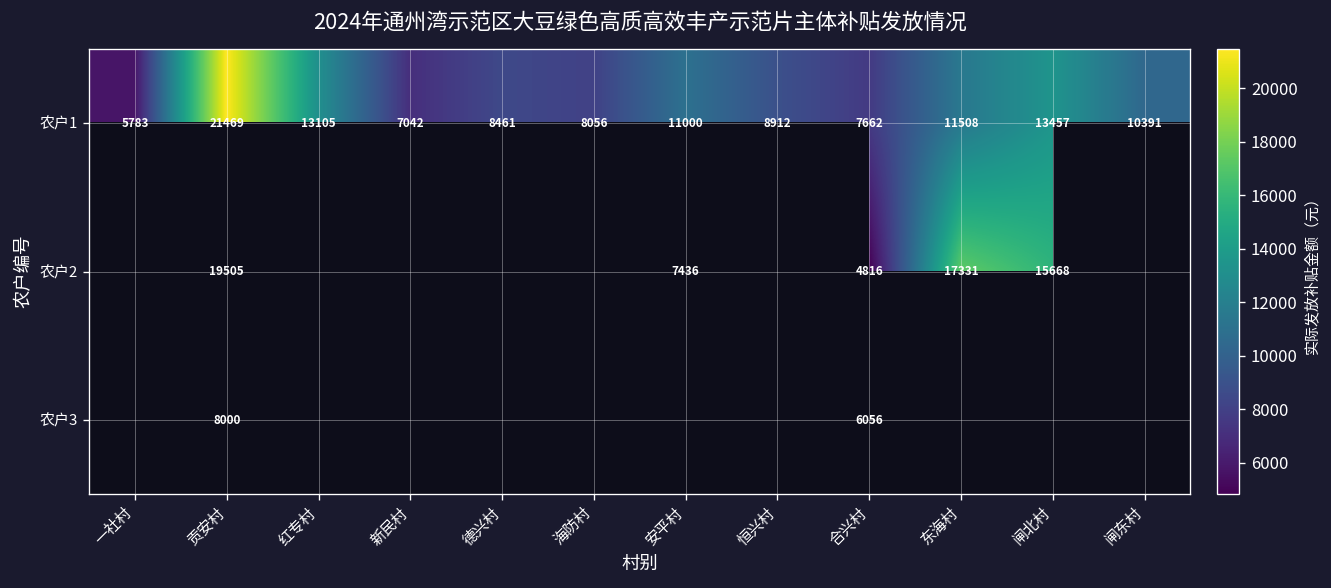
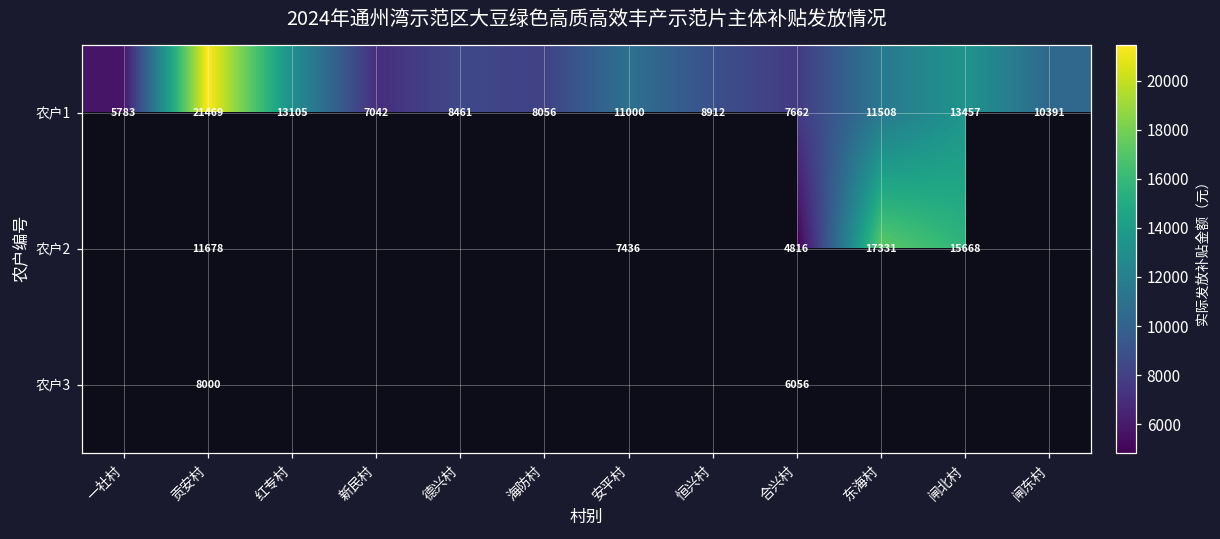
  {
    "农户1": {
      "一社村": 5783,
      "贡安村": 21469,
      "红专村": 13105,
      "新民村": 7042,
      "德兴村": 8461,
      "海防村": 8056,
      "安平村": 11000,
      "恒兴村": 8912,
      "合兴村": 7662,
      "东海村": 11508,
      "闸北村": 13457,
      "闸东村": 10391
    },
    "农户2": {
-     "贡安村": 19505,
+     "贡安村": 11678,
      "安平村": 7436,
      "合兴村": 4816,
      "东海村": 17331,
      "闸北村": 15668
    },
    "农户3": {
      "贡安村": 8000,
      "合兴村": 6056
    }
  }
